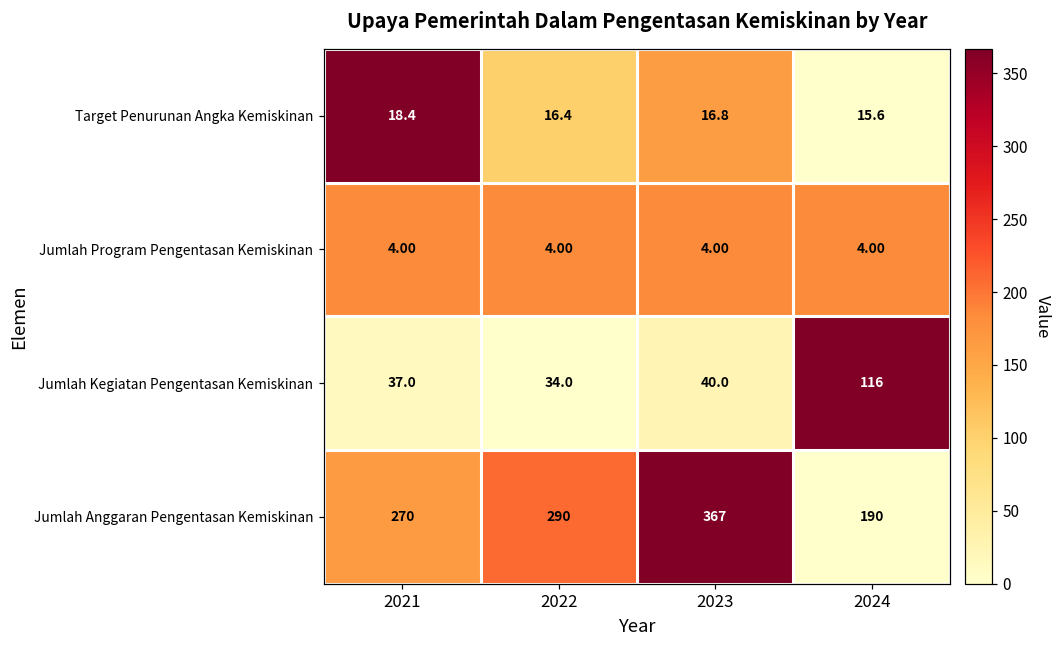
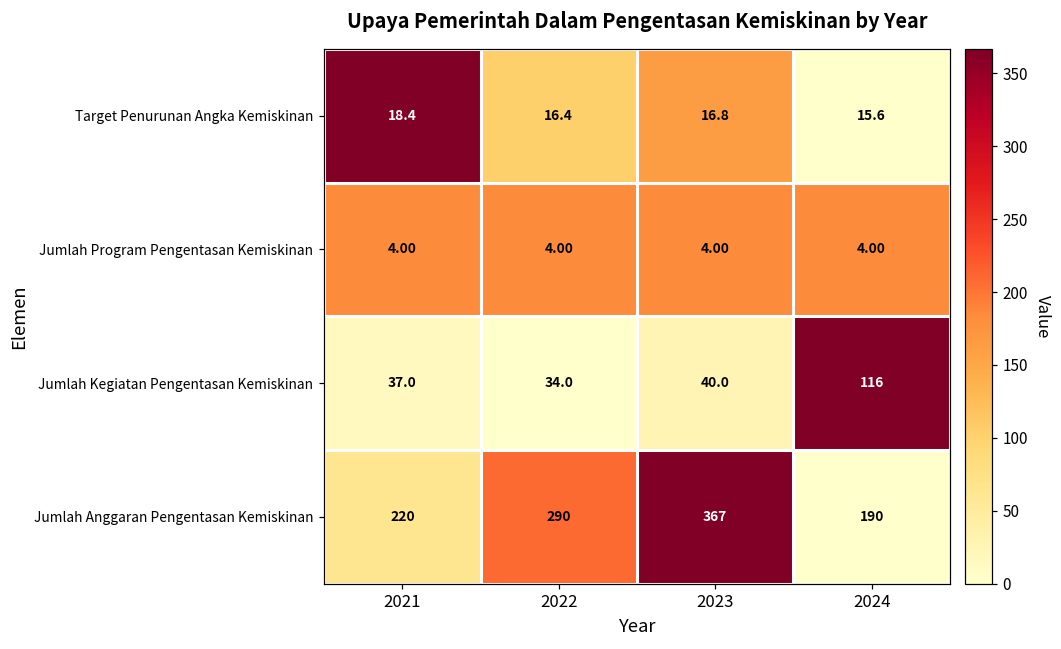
  {
    "Target Penurunan Angka Kemiskinan": {
      "2021": 18.4,
      "2022": 16.4,
      "2023": 16.8,
      "2024": 15.6
    },
    "Jumlah Program Pengentasan Kemiskinan": {
      "2021": 4.00,
      "2022": 4.00,
      "2023": 4.00,
      "2024": 4.00
    },
    "Jumlah Kegiatan Pengentasan Kemiskinan": {
      "2021": 37.0,
      "2022": 34.0,
      "2023": 40.0,
      "2024": 116
    },
    "Jumlah Anggaran Pengentasan Kemiskinan": {
-     "2021": 270,
+     "2021": 220,
      "2022": 290,
      "2023": 367,
      "2024": 190
    }
  }
